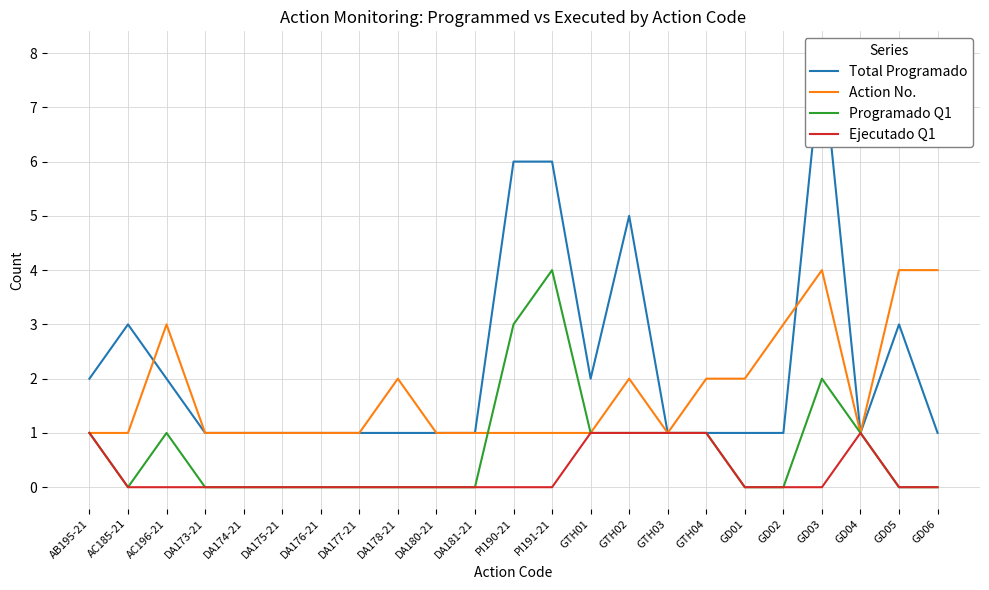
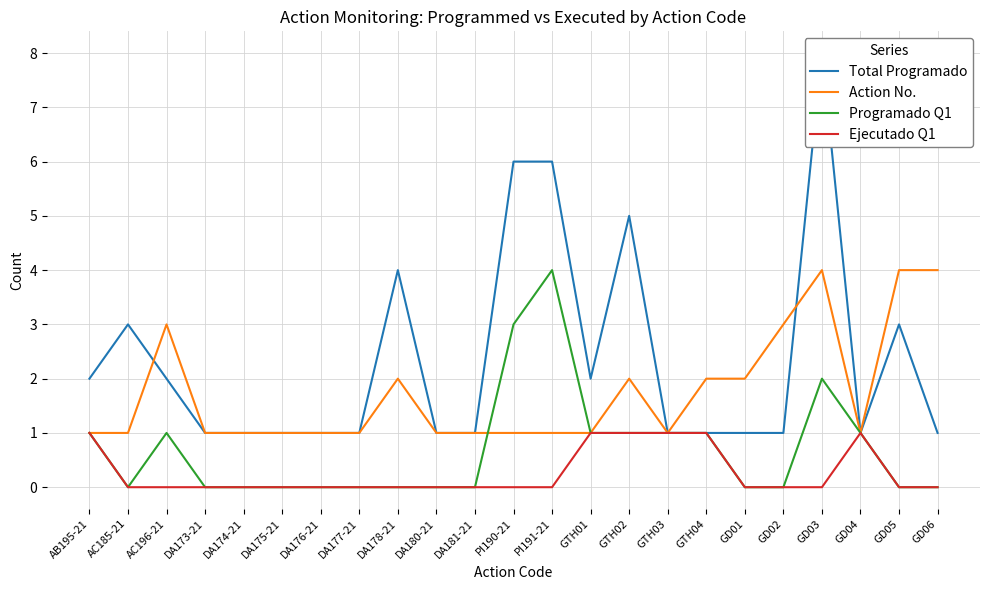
  {
    "Total Programado": {
      "AB195-21": 2,
      "AC185-21": 3,
      "AC196-21": 2,
-     "DA178-21": 1,
+     "DA178-21": 4,
      "PI190-21": 6,
      "PI191-21": 6,
      "GTH01": 2,
      "GTH02": 5,
      "GD01": 1,
      "GD02": 1,
      "GD05": 3,
      "GD06": 1
    },
    "Action No.": {
      "AC185-21": 1,
      "AC196-21": 3,
      "DA178-21": 2,
      "PI190-21": 1,
      "PI191-21": 1,
      "GTH02": 2,
      "GTH04": 2,
      "GD01": 2,
      "GD02": 3,
      "GD03": 4,
      "GD05": 4,
      "GD06": 4
    },
    "Programado Q1": {
      "AC196-21": 1,
      "PI190-21": 3,
      "PI191-21": 4,
      "GD03": 2
    },
    "Ejecutado Q1": {
      "AC196-21": 0,
      "PI190-21": 0,
      "PI191-21": 0,
      "GD03": 0
    }
  }
